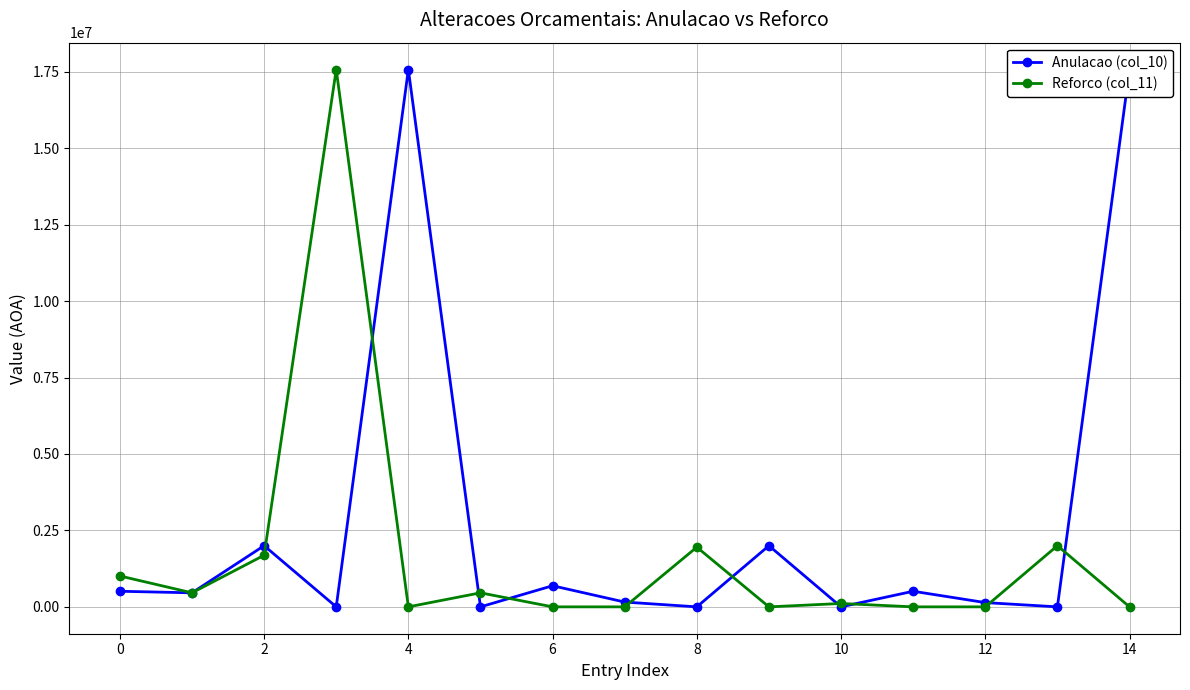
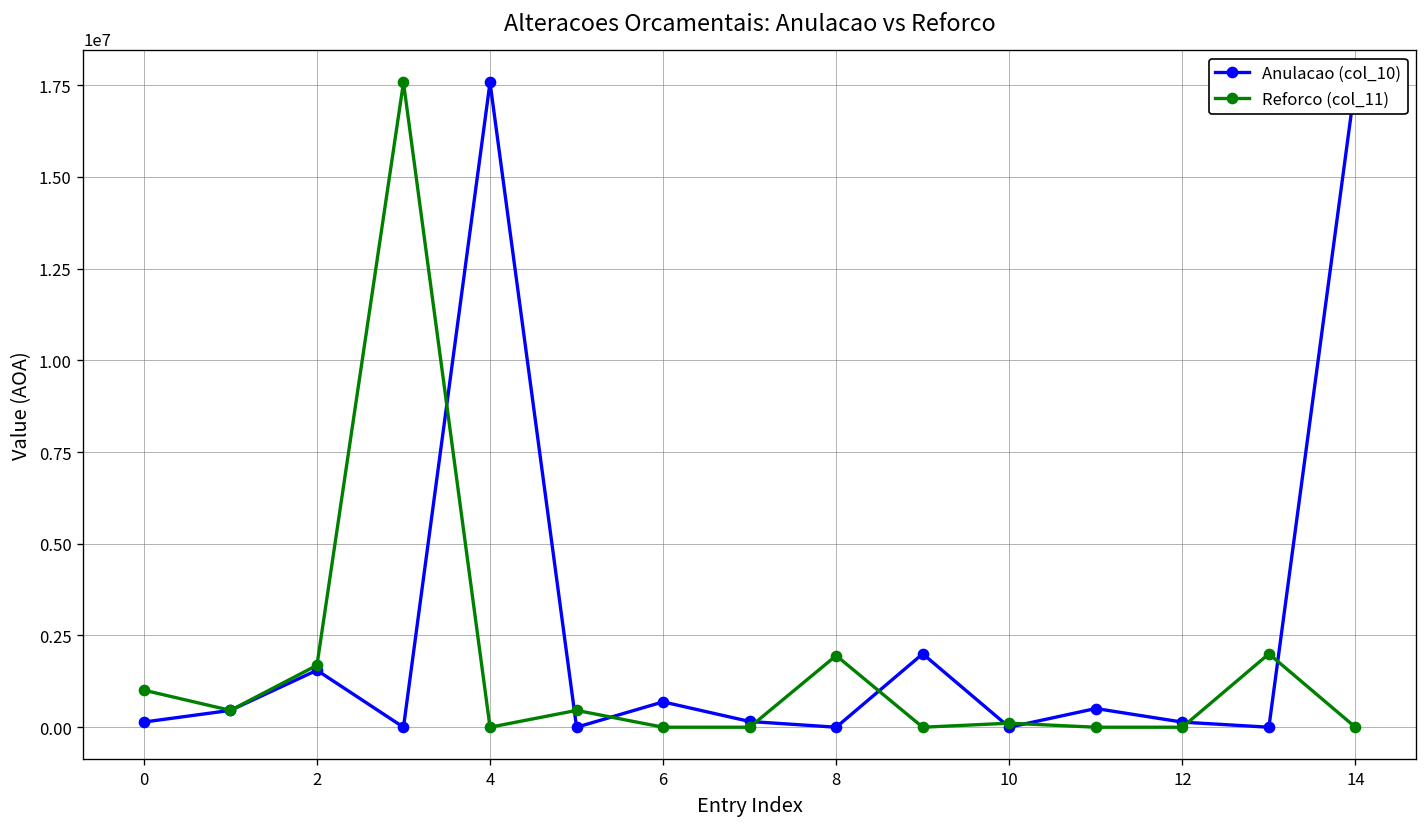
  {
    "Anulacao (col_10)": {
-     "0": 500000,
-     "2": 2000000,
+     "0": 100000,
+     "2": 1600000,
      "4": 17600000,
      "6": 700000,
      "8": 0,
      "10": 0,
      "12": 100000
    },
    "Reforco (col_11)": {
      "0": 1000000,
      "2": 1700000,
      "4": 0,
      "6": 0,
      "8": 2000000,
      "10": 100000,
      "12": 0,
      "14": 0
    }
  }
